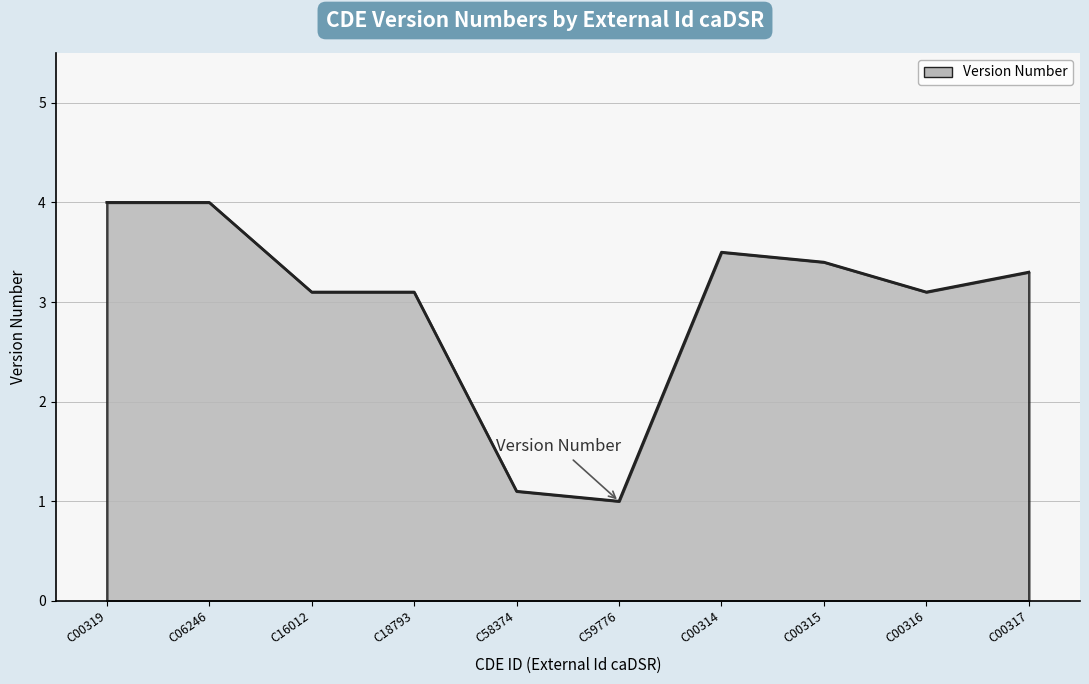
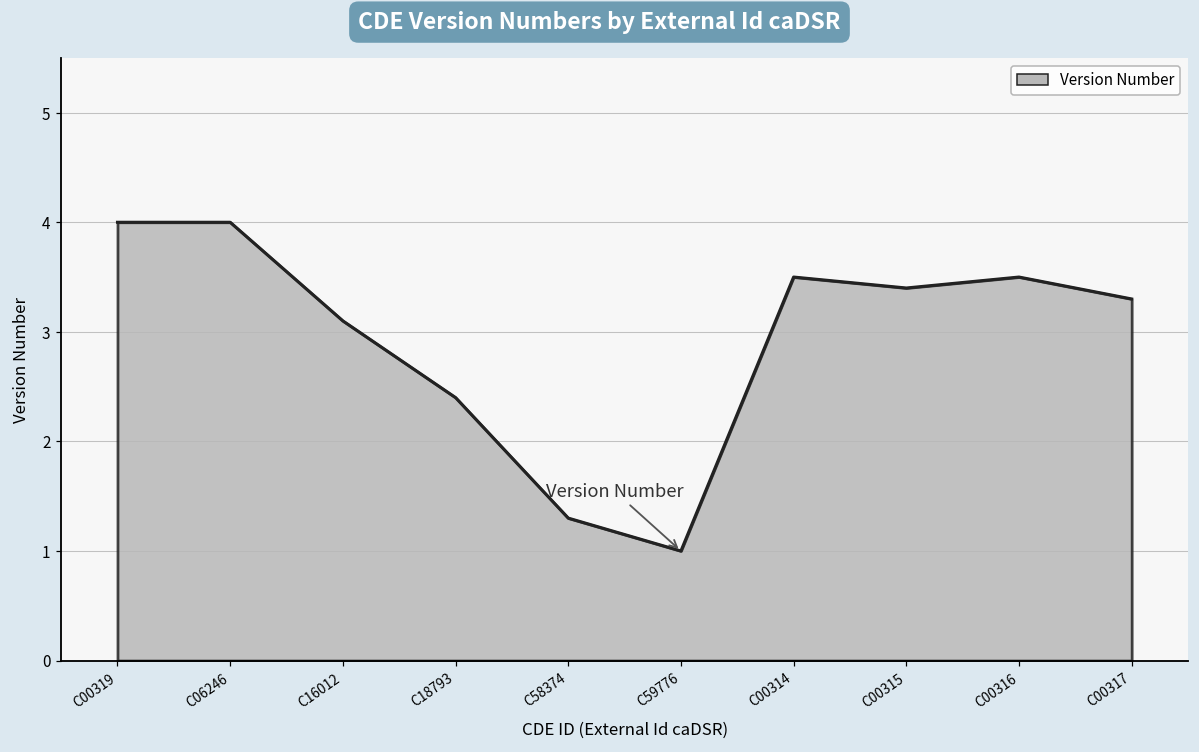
  {
    "C00319": 4.0,
    "C06246": 4.0,
    "C16012": 3.1,
-   "C18793": 3.1,
-   "C58374": 1.1,
+   "C18793": 2.4,
+   "C58374": 1.3,
    "C59776": 1.0,
    "C00314": 3.5,
    "C00315": 3.4,
-   "C00316": 3.1,
+   "C00316": 3.5,
    "C00317": 3.3
  }
